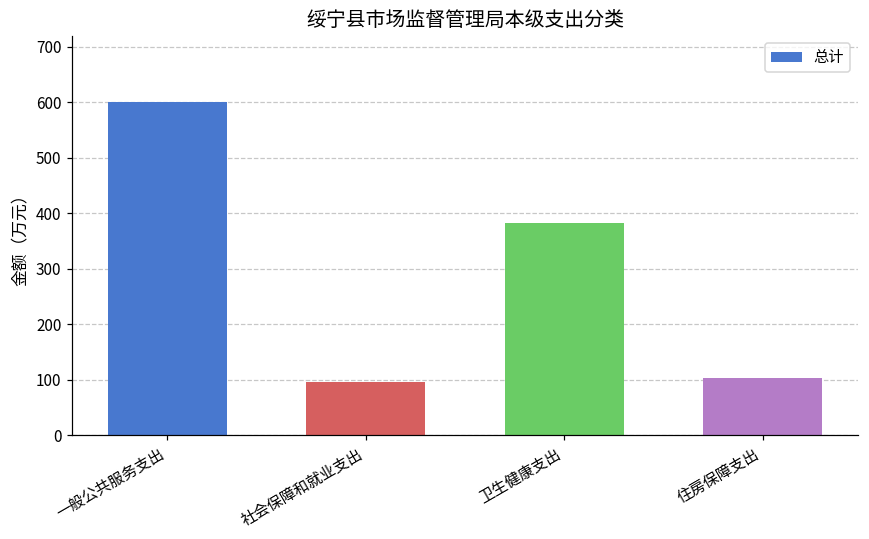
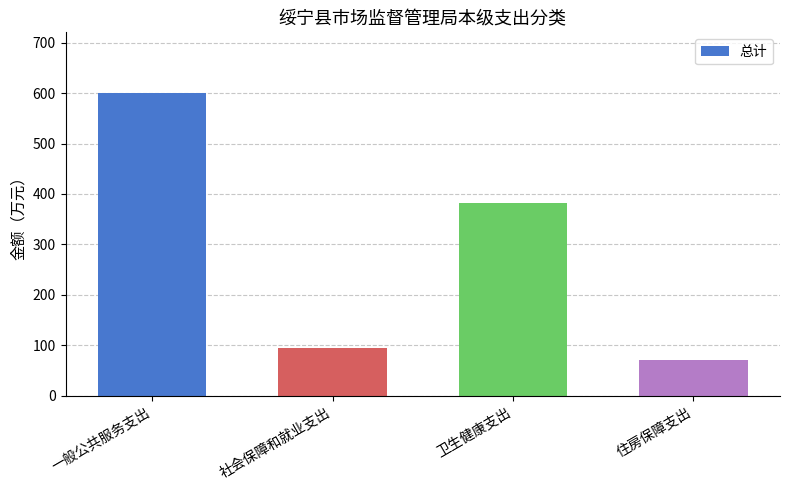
  {
    "一般公共服务支出": 600,
    "社会保障和就业支出": 100,
    "卫生健康支出": 380,
-   "住房保障支出": 100
+   "住房保障支出": 70
  }
